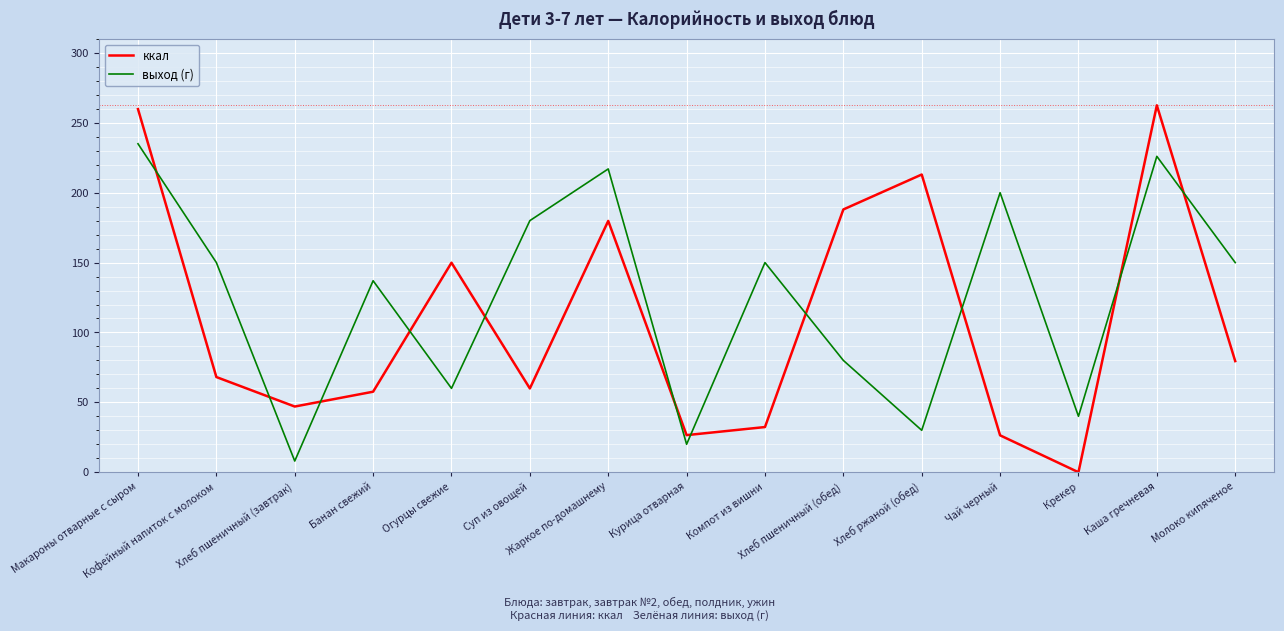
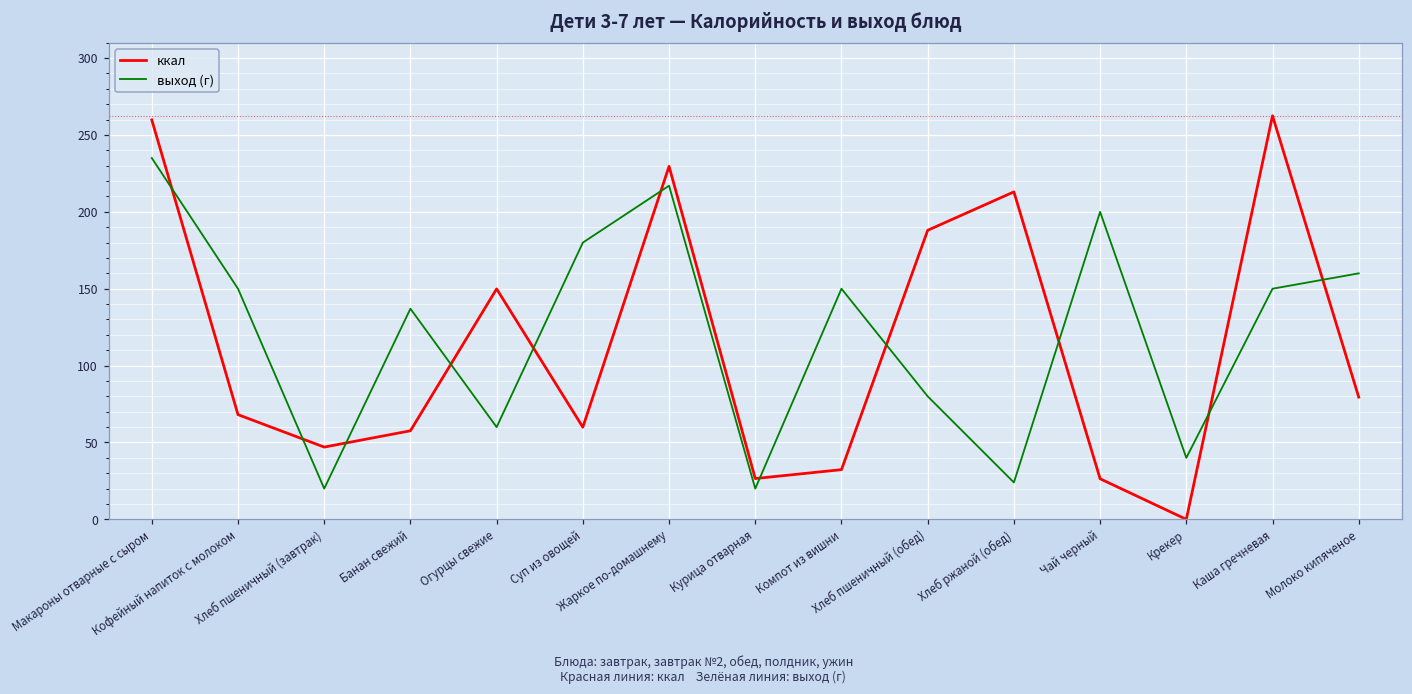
  {
    "ккал": {
      "Макароны отварные с сыром": 260,
      "Кофейный напиток с молоком": 68,
      "Хлеб пшеничный (завтрак)": 47,
      "Банан свежий": 58,
      "Огурцы свежие": 150,
      "Суп из овощей": 60,
-     "Жаркое по-домашнему": 180,
+     "Жаркое по-домашнему": 230,
      "Курица отварная": 27,
      "Компот из вишни": 32,
      "Хлеб пшеничный (обед)": 188,
      "Хлеб ржаной (обед)": 213,
      "Чай черный": 26,
      "Крекер": 0,
      "Каша гречневая": 263,
      "Молоко кипяченое": 80
    },
    "выход (г)": {
      "Макароны отварные с сыром": 235,
      "Кофейный напиток с молоком": 150,
-     "Хлеб пшеничный (завтрак)": 8,
+     "Хлеб пшеничный (завтрак)": 20,
      "Банан свежий": 137,
      "Огурцы свежие": 60,
      "Суп из овощей": 180,
      "Жаркое по-домашнему": 217,
      "Курица отварная": 20,
      "Компот из вишни": 150,
      "Хлеб пшеничный (обед)": 80,
-     "Хлеб ржаной (обед)": 30,
+     "Хлеб ржаной (обед)": 24,
      "Чай черный": 200,
      "Крекер": 40,
-     "Каша гречневая": 226,
-     "Молоко кипяченое": 150
+     "Каша гречневая": 150,
+     "Молоко кипяченое": 160
    }
  }
